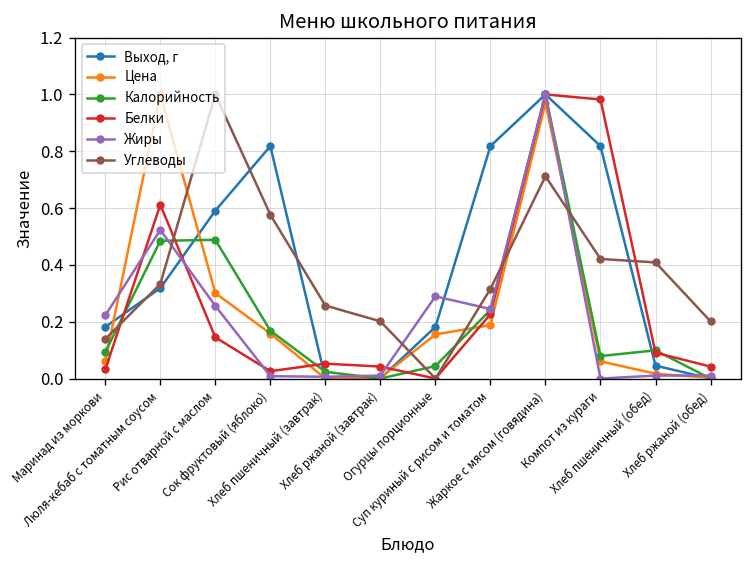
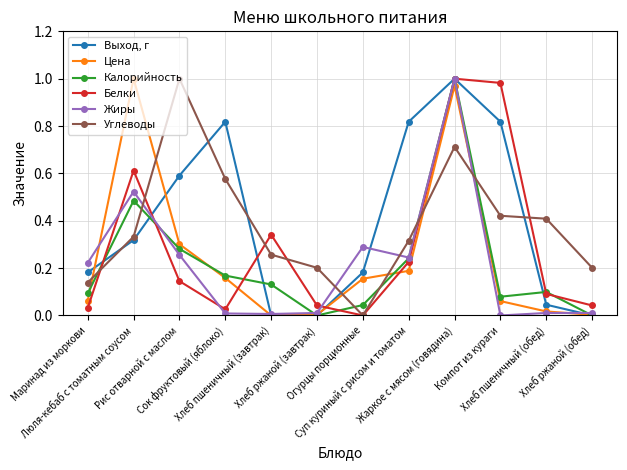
  {
    "Выход, г": {
      "Маринад из моркови": 0.18,
      "Люля-кебаб с томатным соусом": 0.32,
      "Рис отварной с маслом": 0.59,
      "Сок фруктовый (яблоко)": 0.82,
      "Огурцы порционные": 0.18,
      "Суп куриный с рисом и томатом": 0.82,
      "Компот из кураги": 0.82,
      "Хлеб пшеничный (обед)": 0.05
    },
    "Цена": {
      "Маринад из моркови": 0.06,
      "Рис отварной с маслом": 0.30,
      "Огурцы порционные": 0.16,
      "Суп куриный с рисом и томатом": 0.19,
      "Жаркое с мясом (говядина)": 0.97,
      "Компот из кураги": 0.06
    },
    "Калорийность": {
      "Маринад из моркови": 0.09,
      "Люля-кебаб с томатным соусом": 0.48,
-     "Рис отварной с маслом": 0.49,
-     "Хлеб пшеничный (завтрак)": 0.02,
+     "Рис отварной с маслом": 0.28,
+     "Хлеб пшеничный (завтрак)": 0.13,
      "Огурцы порционные": 0.04,
      "Компот из кураги": 0.08
    },
    "Белки": {
      "Маринад из моркови": 0.03,
      "Люля-кебаб с томатным соусом": 0.61,
      "Рис отварной с маслом": 0.14,
      "Сок фруктовый (яблоко)": 0.03,
-     "Хлеб пшеничный (завтрак)": 0.05,
+     "Хлеб пшеничный (завтрак)": 0.34,
      "Хлеб ржаной (завтрак)": 0.04,
      "Суп куриный с рисом и томатом": 0.23,
      "Компот из кураги": 0.98,
      "Хлеб ржаной (обед)": 0.04
    },
    "Жиры": {
      "Маринад из моркови": 0.22,
      "Люля-кебаб с томатным соусом": 0.52,
      "Рис отварной с маслом": 0.26,
      "Сок фруктовый (яблоко)": 0.01,
      "Огурцы порционные": 0.29,
      "Компот из кураги": 0.00
    },
    "Углеводы": {
      "Маринад из моркови": 0.14,
      "Люля-кебаб с томатным соусом": 0.33,
      "Сок фруктовый (яблоко)": 0.58,
      "Хлеб пшеничный (завтрак)": 0.26,
      "Хлеб ржаной (завтрак)": 0.20,
      "Суп куриный с рисом и томатом": 0.32,
      "Жаркое с мясом (говядина)": 0.71,
      "Компот из кураги": 0.42,
      "Хлеб пшеничный (обед)": 0.41,
      "Хлеб ржаной (обед)": 0.20
    }
  }
